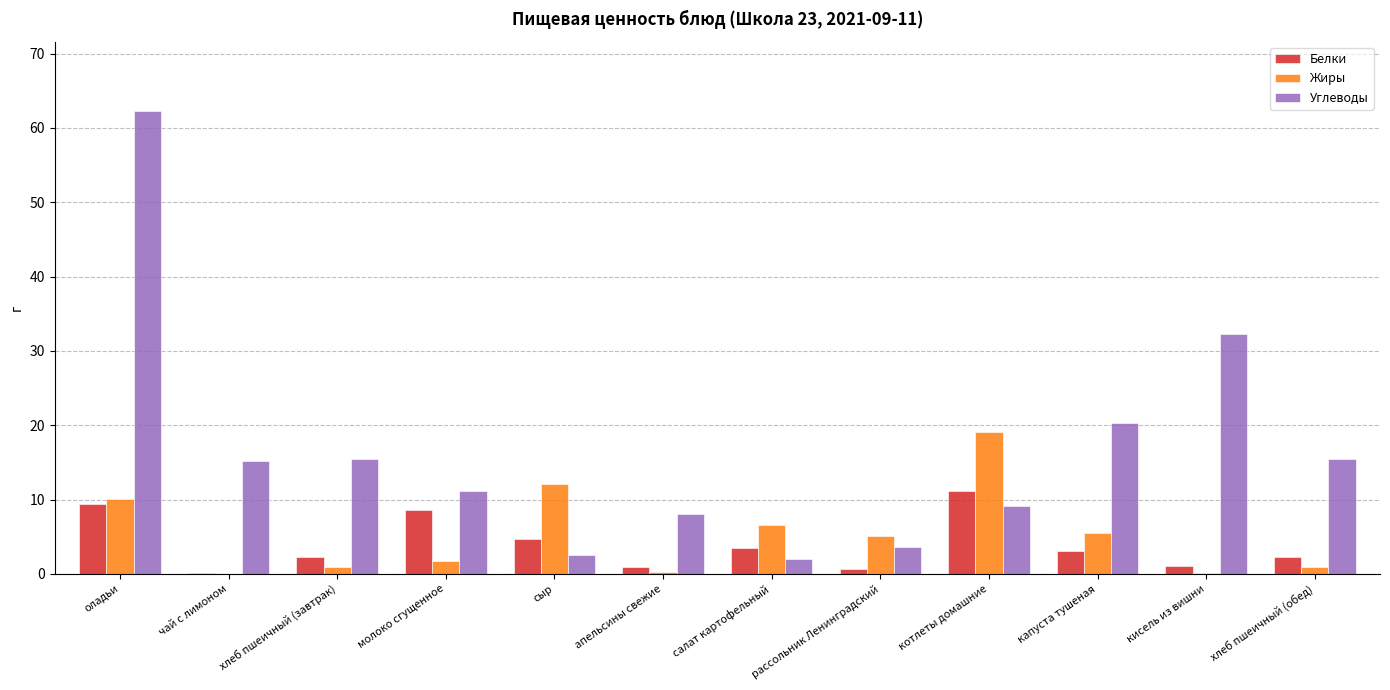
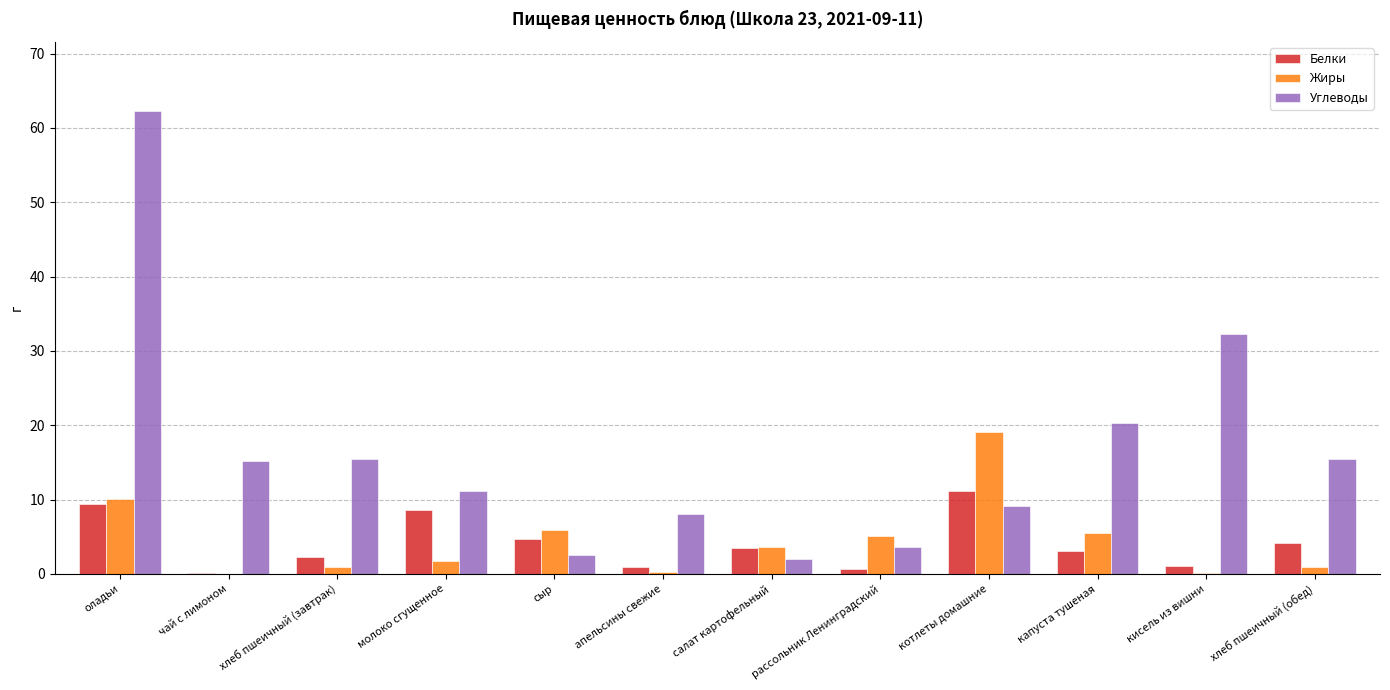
  {
    "Белки": {
      "оладьи": 9,
      "хлеб пшеичный (завтрак)": 2,
      "молоко сгущенное": 9,
      "сыр": 5,
      "апельсины свежие": 1,
      "салат картофельный": 3,
      "рассольник Ленинградский": 1,
      "котлеты домашние": 11,
      "капуста тушеная": 3,
      "кисель из вишни": 1,
-     "хлеб пшеичный (обед)": 2
+     "хлеб пшеичный (обед)": 4
    },
    "Жиры": {
      "оладьи": 10,
      "хлеб пшеичный (завтрак)": 1,
      "молоко сгущенное": 2,
-     "сыр": 12,
-     "салат картофельный": 7,
+     "сыр": 6,
+     "салат картофельный": 4,
      "рассольник Ленинградский": 5,
      "котлеты домашние": 19,
      "капуста тушеная": 6,
      "хлеб пшеичный (обед)": 1
    },
    "Углеводы": {
      "оладьи": 62,
      "чай с лимоном": 15,
      "хлеб пшеичный (завтрак)": 15,
      "молоко сгущенное": 11,
      "сыр": 3,
      "апельсины свежие": 8,
      "салат картофельный": 2,
      "рассольник Ленинградский": 4,
      "котлеты домашние": 9,
      "капуста тушеная": 20,
      "кисель из вишни": 32,
      "хлеб пшеичный (обед)": 15
    }
  }
